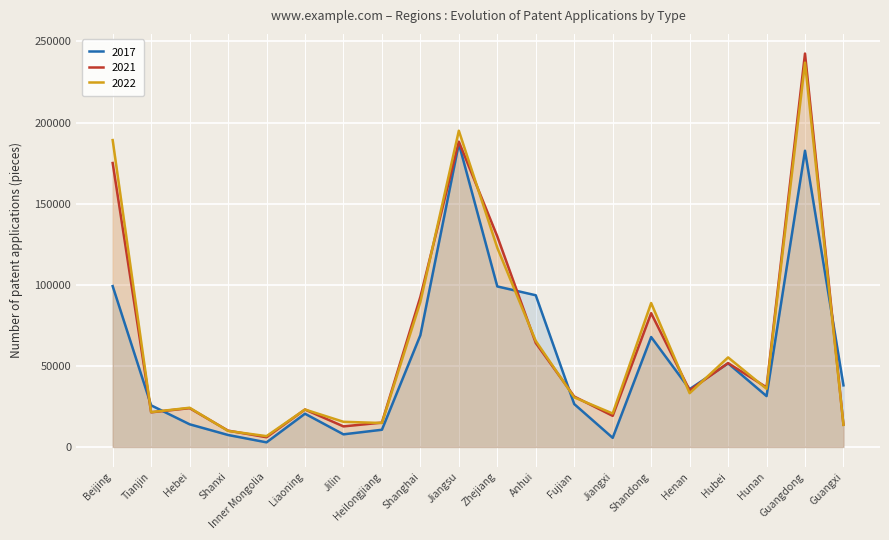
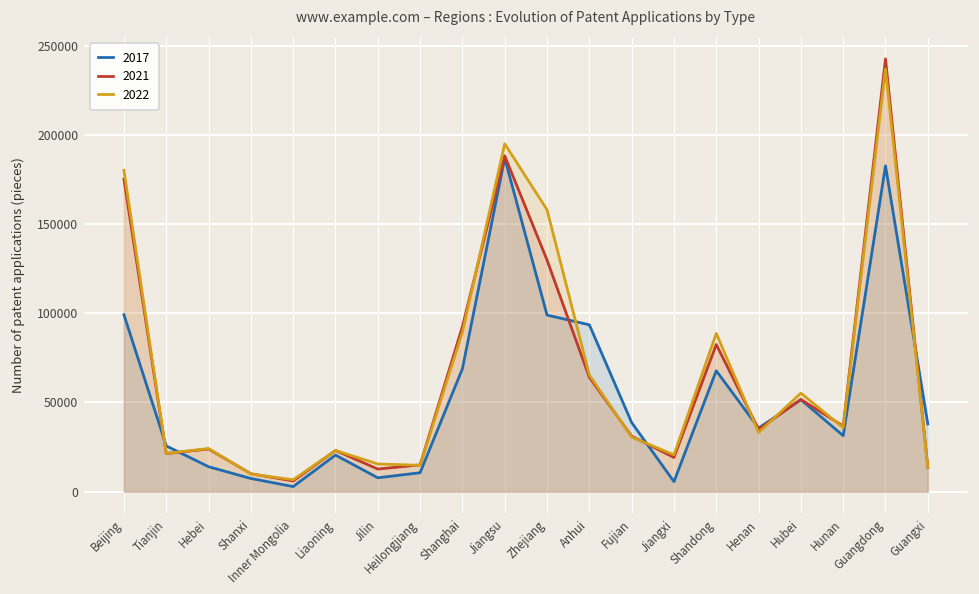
  {
    "2017": {
      "Beijing": 99000,
      "Tianjin": 26000,
      "Hebei": 14000,
      "Shanxi": 7000,
      "Inner Mongolia": 3000,
      "Liaoning": 21000,
      "Jilin": 8000,
      "Heilongjiang": 11000,
      "Shanghai": 69000,
      "Zhejiang": 99000,
      "Anhui": 94000,
-     "Fujian": 26000,
+     "Fujian": 39000,
      "Jiangxi": 6000,
      "Shandong": 68000,
      "Hunan": 31000,
      "Guangdong": 183000,
      "Guangxi": 38000
    },
    "2021": {
      "Beijing": 175000,
      "Jilin": 13000,
      "Shanghai": 93000,
      "Zhejiang": 130000,
      "Shandong": 82000,
      "Guangdong": 243000
    },
    "2022": {
-     "Beijing": 189000,
+     "Beijing": 180000,
      "Jilin": 16000,
      "Shanghai": 89000,
      "Jiangsu": 195000,
-     "Zhejiang": 123000,
+     "Zhejiang": 158000,
      "Shandong": 89000,
      "Henan": 33000,
      "Hubei": 55000,
      "Guangdong": 237000
    }
  }
